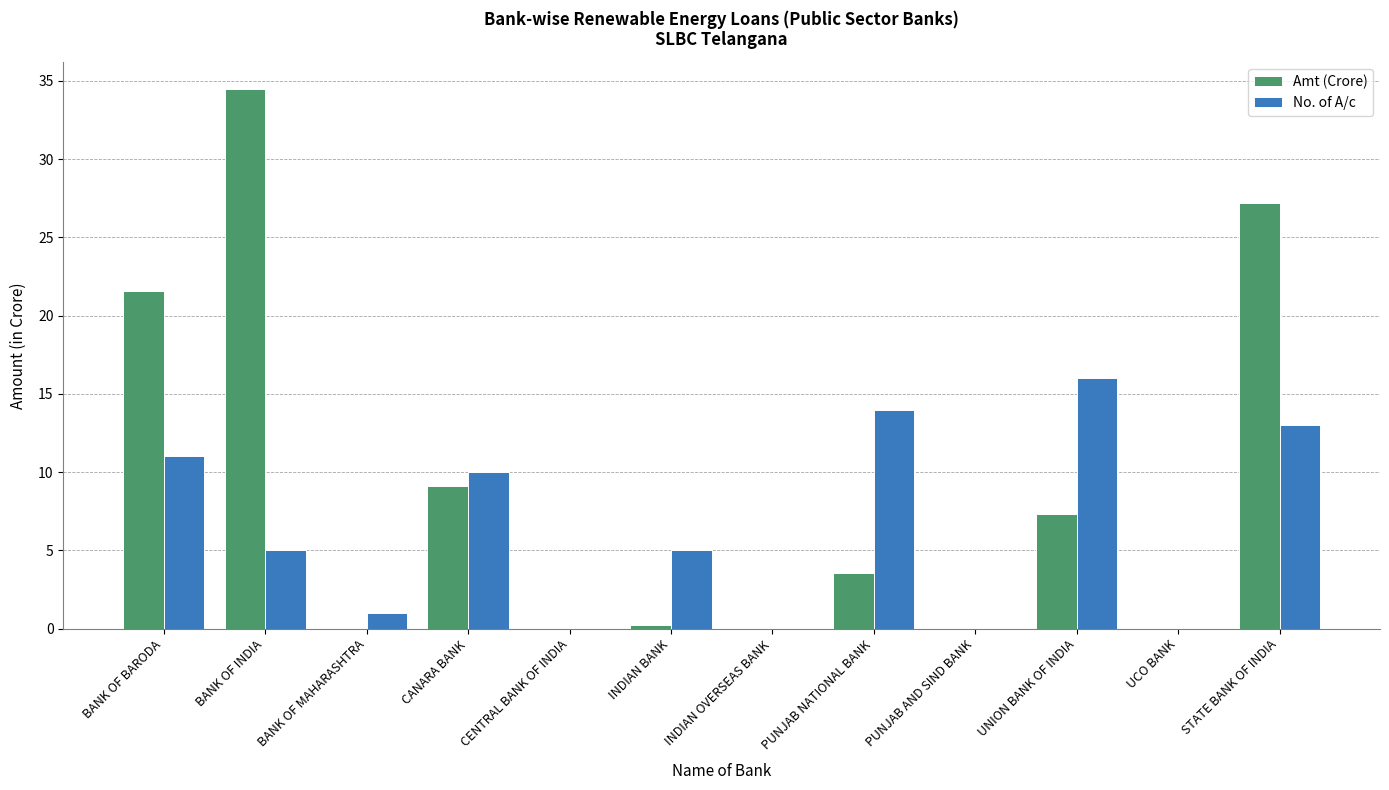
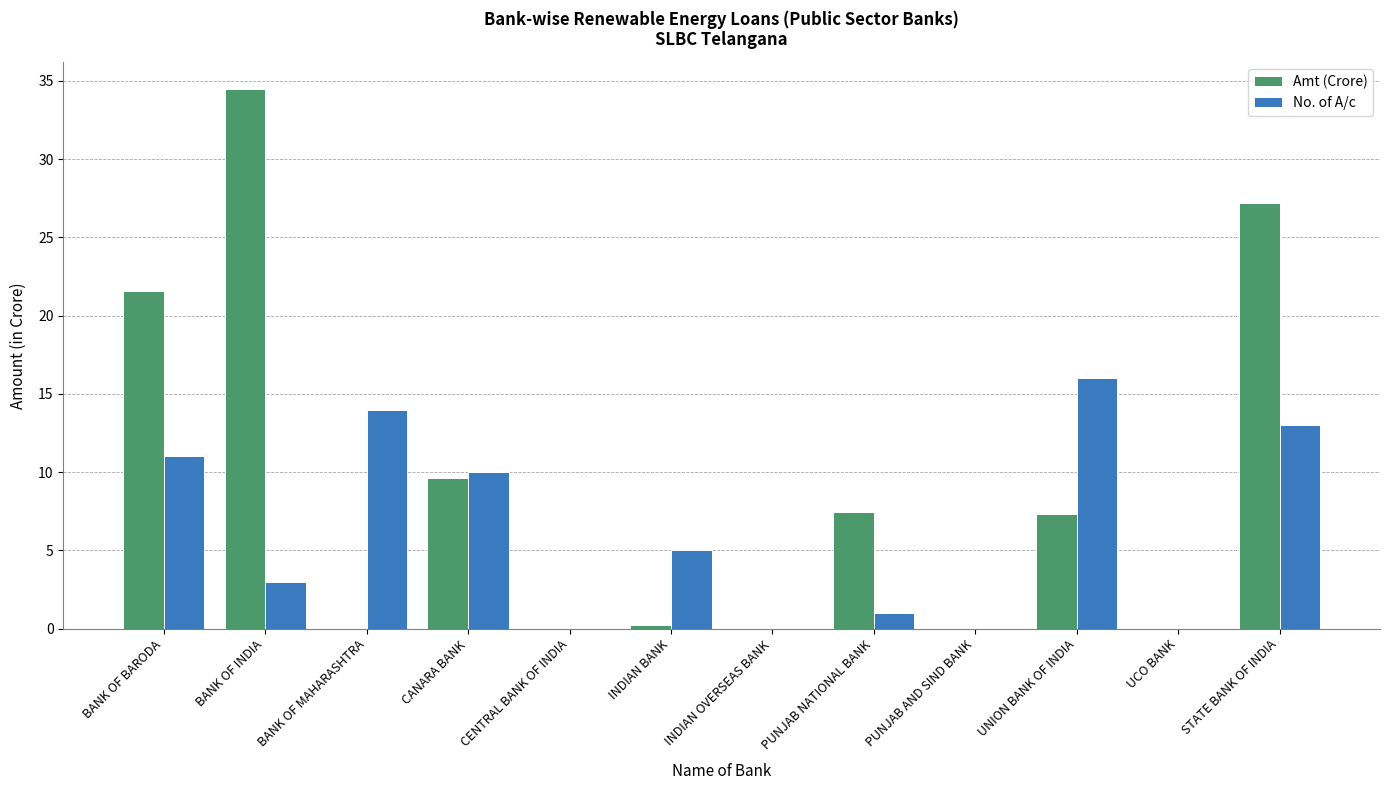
  {
    "Amt (Crore)": {
      "BANK OF BARODA": 21.6,
      "BANK OF INDIA": 34.5,
      "BANK OF MAHARASHTRA": 0.0,
-     "CANARA BANK": 9.1,
+     "CANARA BANK": 9.7,
      "CENTRAL BANK OF INDIA": 0.0,
      "INDIAN BANK": 0.3,
      "INDIAN OVERSEAS BANK": 0.0,
-     "PUNJAB NATIONAL BANK": 3.6,
+     "PUNJAB NATIONAL BANK": 7.4,
      "PUNJAB AND SIND BANK": 0.0,
      "UNION BANK OF INDIA": 7.3,
      "UCO BANK": 0.0,
      "STATE BANK OF INDIA": 27.2
    },
    "No. of A/c": {
      "BANK OF BARODA": 11,
-     "BANK OF INDIA": 5,
-     "BANK OF MAHARASHTRA": 1,
+     "BANK OF INDIA": 3,
+     "BANK OF MAHARASHTRA": 14,
      "CANARA BANK": 10,
      "CENTRAL BANK OF INDIA": 0,
      "INDIAN BANK": 5,
      "INDIAN OVERSEAS BANK": 0,
-     "PUNJAB NATIONAL BANK": 14,
+     "PUNJAB NATIONAL BANK": 1,
      "PUNJAB AND SIND BANK": 0,
      "UNION BANK OF INDIA": 16,
      "UCO BANK": 0,
      "STATE BANK OF INDIA": 13
    }
  }
